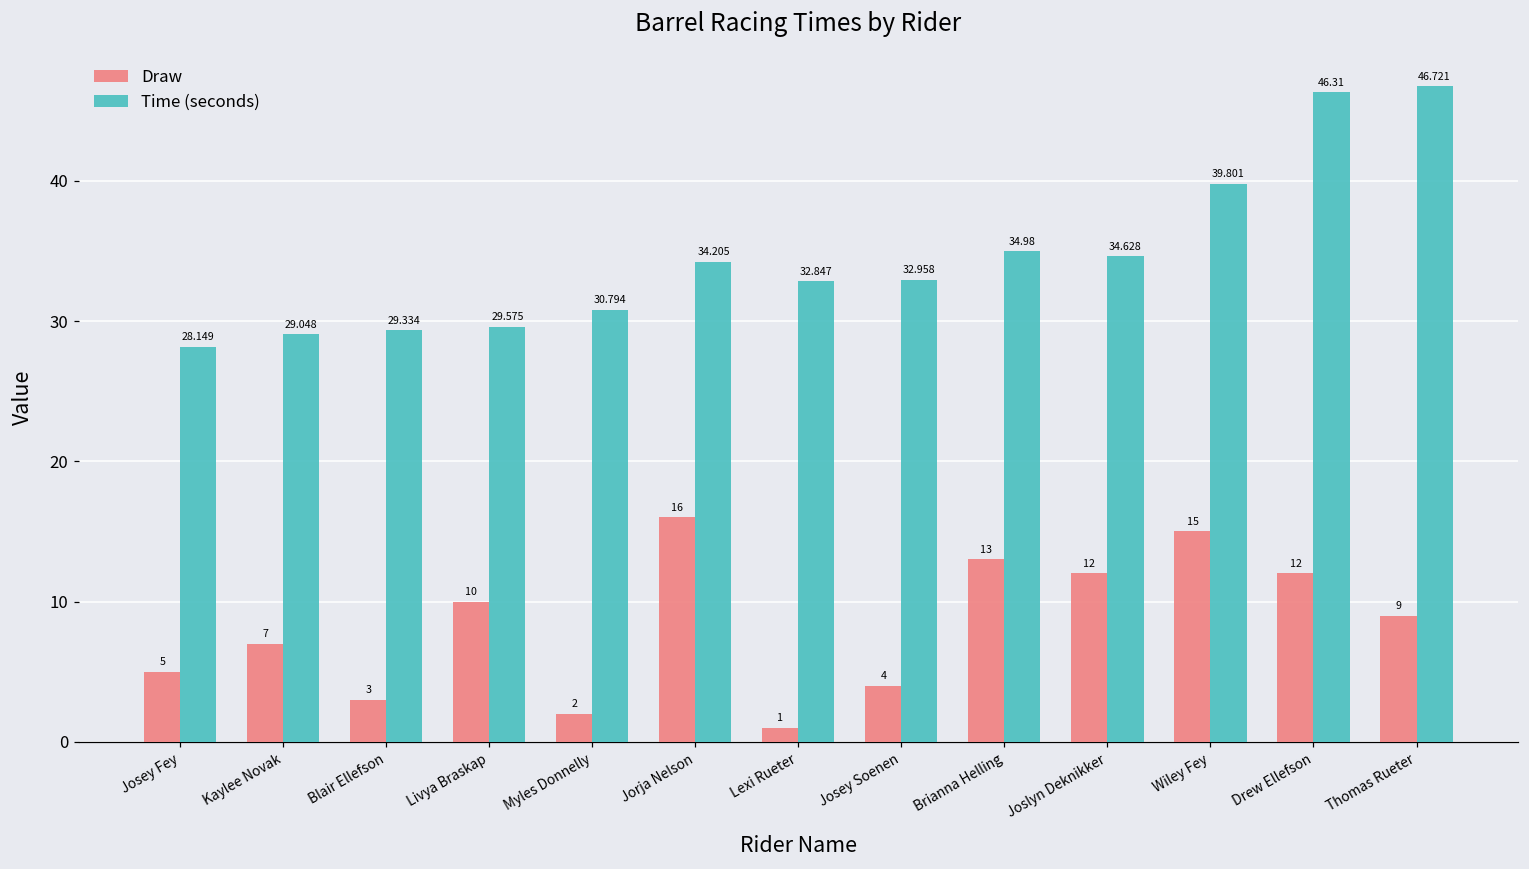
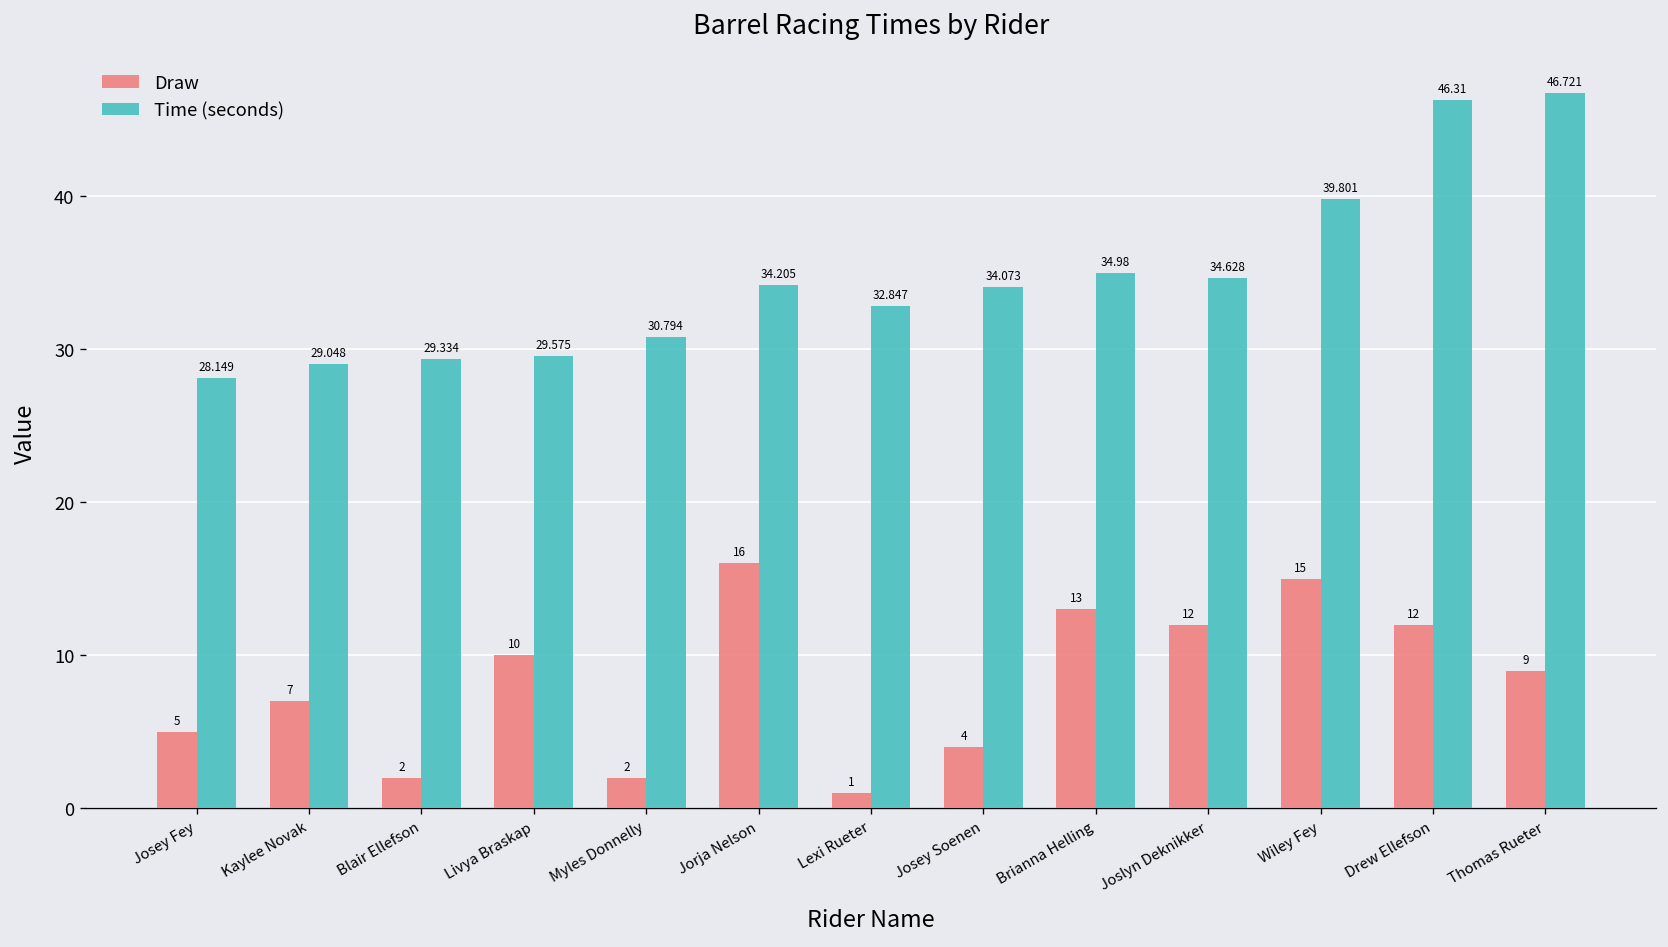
  {
    "Draw": {
      "Josey Fey": 5,
      "Kaylee Novak": 7,
-     "Blair Ellefson": 3,
+     "Blair Ellefson": 2,
      "Livya Braskap": 10,
      "Myles Donnelly": 2,
      "Jorja Nelson": 16,
      "Lexi Rueter": 1,
      "Josey Soenen": 4,
      "Brianna Helling": 13,
      "Joslyn Deknikker": 12,
      "Wiley Fey": 15,
      "Drew Ellefson": 12,
      "Thomas Rueter": 9
    },
    "Time (seconds)": {
      "Josey Fey": 28.149,
      "Kaylee Novak": 29.048,
      "Blair Ellefson": 29.334,
      "Livya Braskap": 29.575,
      "Myles Donnelly": 30.794,
      "Jorja Nelson": 34.205,
      "Lexi Rueter": 32.847,
-     "Josey Soenen": 32.958,
+     "Josey Soenen": 34.073,
      "Brianna Helling": 34.98,
      "Joslyn Deknikker": 34.628,
      "Wiley Fey": 39.801,
      "Drew Ellefson": 46.31,
      "Thomas Rueter": 46.721
    }
  }
